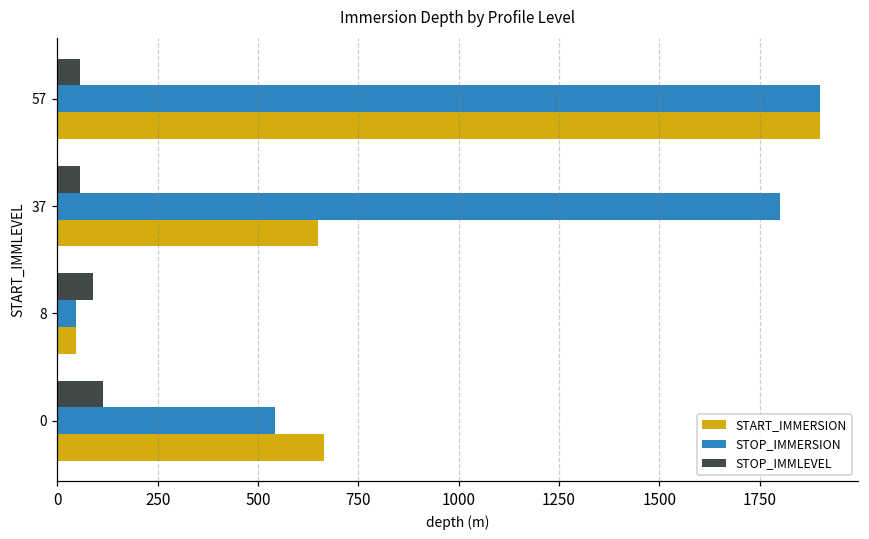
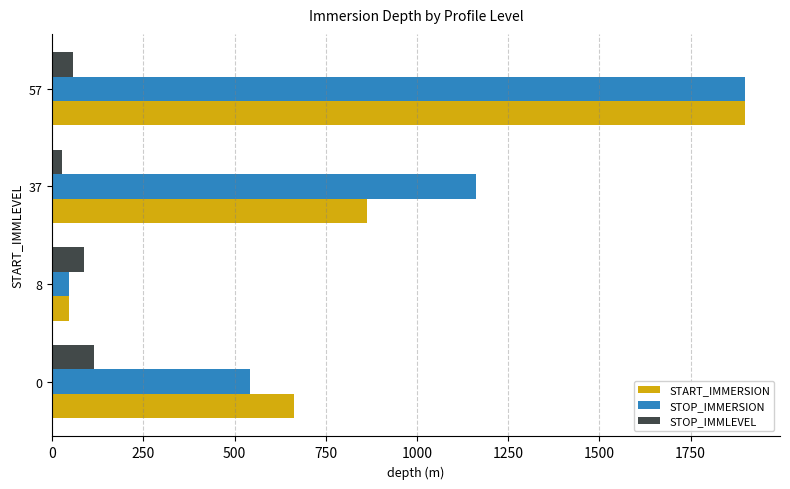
  {
    "START_IMMERSION": {
      "57": 1900,
-     "37": 650,
+     "37": 860,
      "8": 50,
      "0": 660
    },
    "STOP_IMMERSION": {
      "57": 1900,
-     "37": 1800,
+     "37": 1160,
      "8": 50,
      "0": 540
    },
    "STOP_IMMLEVEL": {
      "57": 60,
-     "37": 60,
+     "37": 30,
      "8": 90,
      "0": 110
    }
  }
